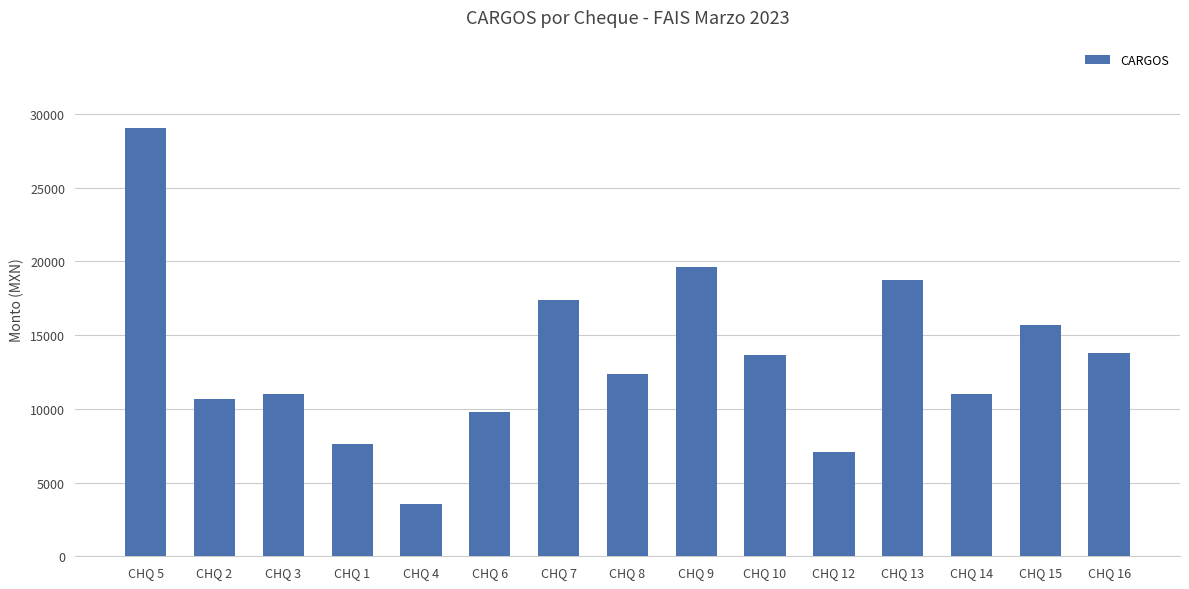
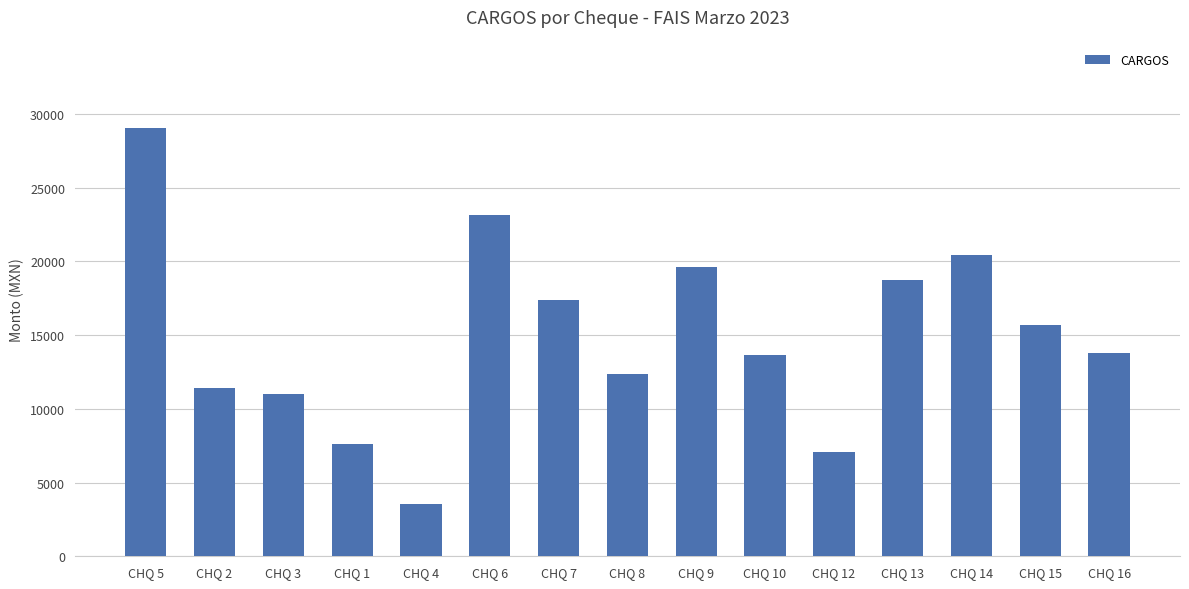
  {
    "CHQ 5": 29100,
-   "CHQ 2": 10700,
+   "CHQ 2": 11400,
    "CHQ 3": 11000,
    "CHQ 1": 7600,
    "CHQ 4": 3600,
-   "CHQ 6": 9800,
+   "CHQ 6": 23200,
    "CHQ 7": 17400,
    "CHQ 8": 12400,
    "CHQ 9": 19600,
    "CHQ 10": 13600,
    "CHQ 12": 7100,
    "CHQ 13": 18700,
-   "CHQ 14": 11000,
+   "CHQ 14": 20500,
    "CHQ 15": 15700,
    "CHQ 16": 13800
  }
